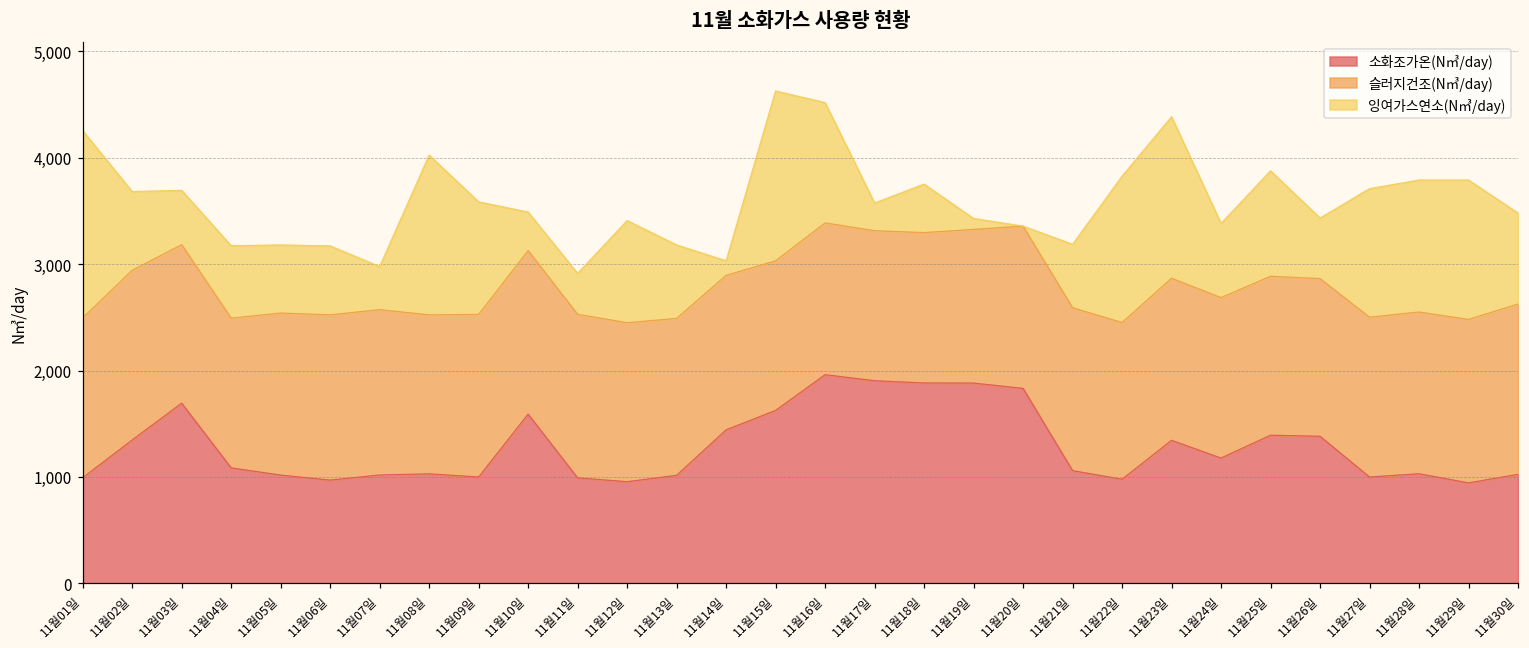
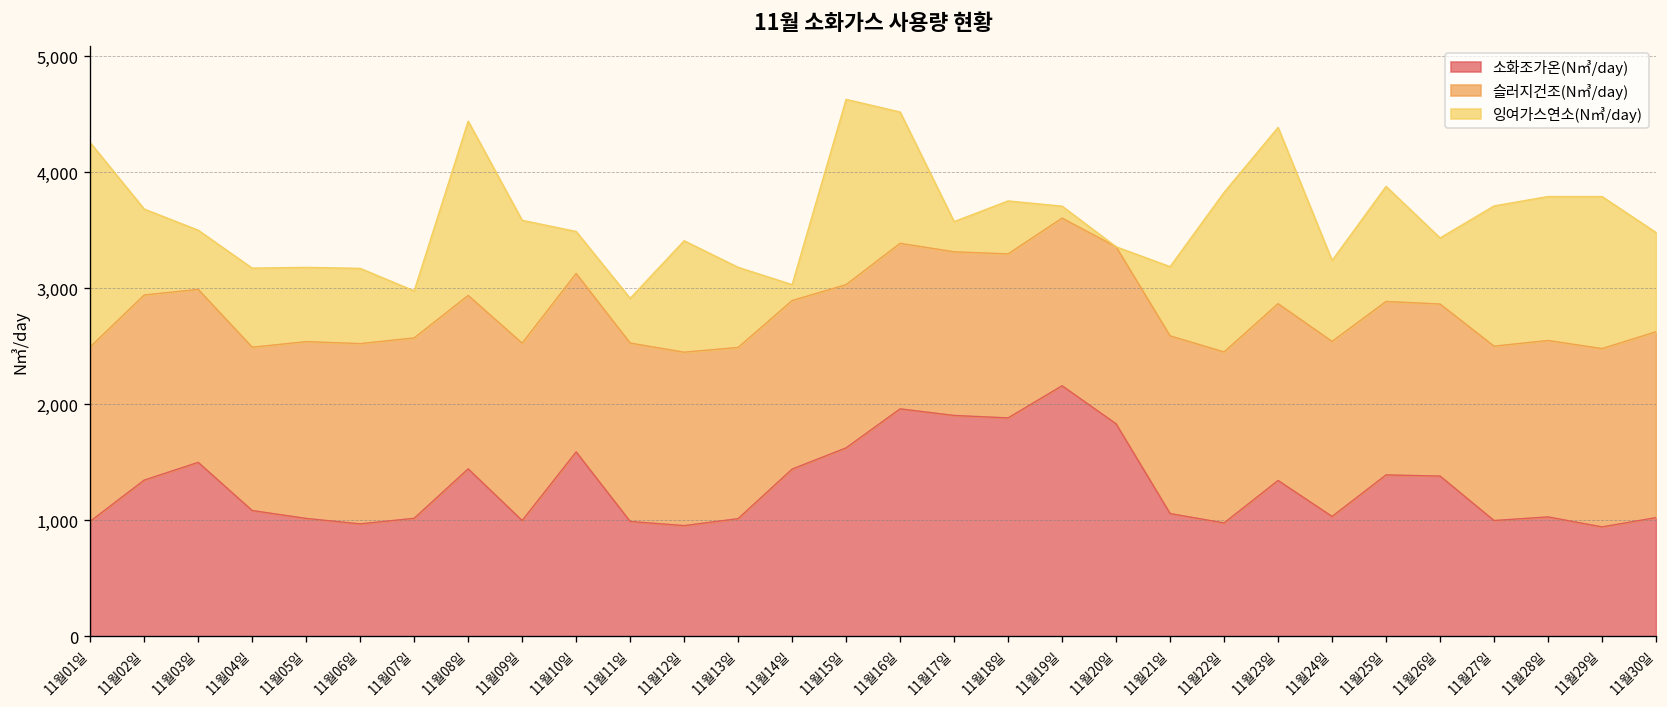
  {
    "소화조가온(N㎥/day)": {
      "11월01일": "1,000",
      "11월02일": "1,300",
-     "11월03일": "1,700",
+     "11월03일": "1,500",
      "11월04일": "1,100",
      "11월05일": "1,000",
      "11월06일": "1,000",
      "11월07일": "1,000",
-     "11월08일": "1,000",
+     "11월08일": "1,400",
      "11월09일": "1,000",
      "11월10일": "1,600",
      "11월11일": "1,000",
      "11월12일": "1,000",
      "11월13일": "1,000",
      "11월14일": "1,400",
      "11월15일": "1,600",
      "11월16일": "2,000",
      "11월17일": "1,900",
      "11월18일": "1,900",
-     "11월19일": "1,900",
+     "11월19일": "2,200",
      "11월20일": "1,800",
      "11월21일": "1,100",
      "11월22일": "1,000",
      "11월23일": "1,300",
-     "11월24일": "1,200",
+     "11월24일": "1,000",
      "11월25일": "1,400",
      "11월26일": "1,400",
      "11월27일": "1,000",
      "11월28일": "1,000",
      "11월29일": "900",
      "11월30일": "1,000"
    }
  }
